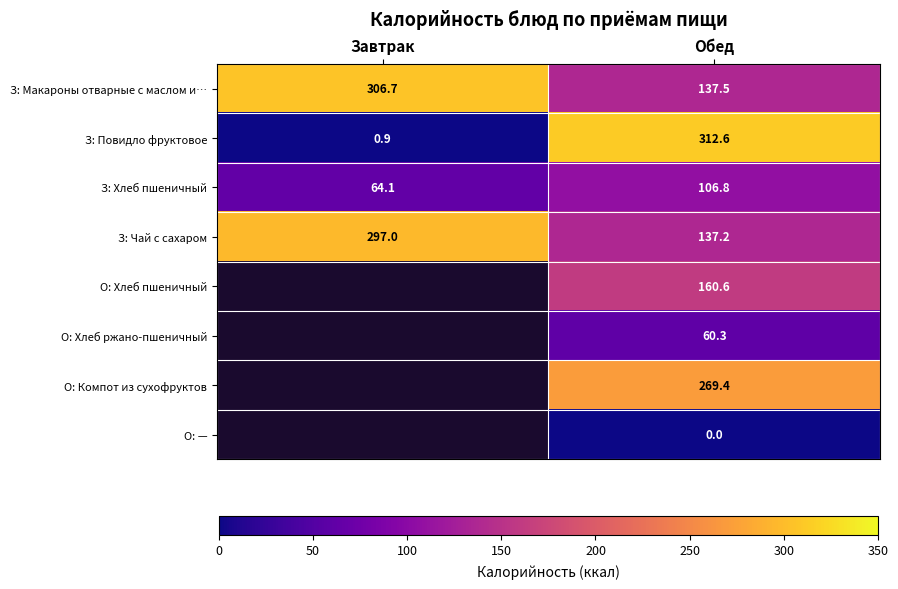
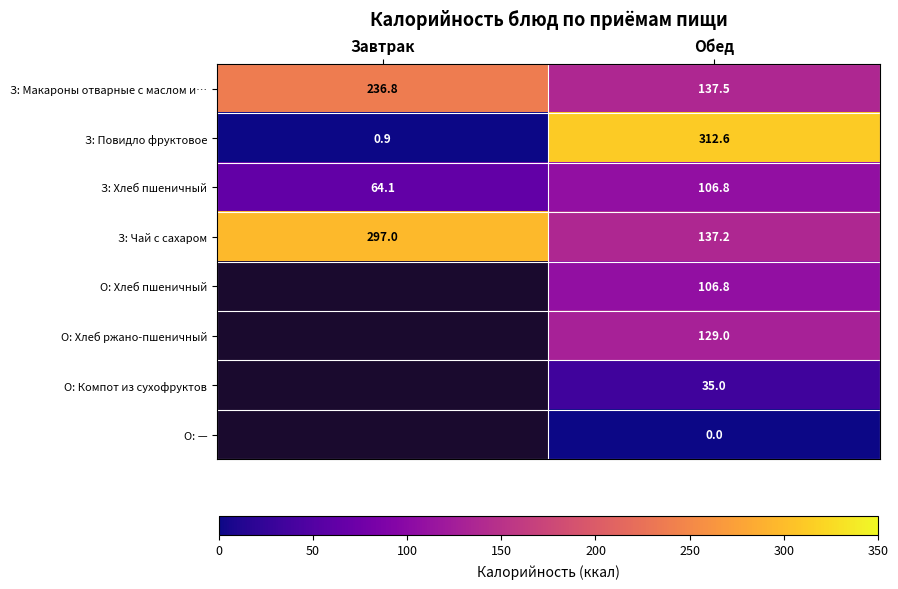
  {
    "З: Макароны отварные с маслом и…": {
-     "Завтрак": 306.7,
+     "Завтрак": 236.8,
      "Обед": 137.5
    },
    "З: Повидло фруктовое": {
      "Завтрак": 0.9,
      "Обед": 312.6
    },
    "З: Хлеб пшеничный": {
      "Завтрак": 64.1,
      "Обед": 106.8
    },
    "З: Чай с сахаром": {
      "Завтрак": 297.0,
      "Обед": 137.2
    },
    "О: Хлеб пшеничный": {
-     "Обед": 160.6
+     "Обед": 106.8
    },
    "О: Хлеб ржано-пшеничный": {
-     "Обед": 60.3
+     "Обед": 129.0
    },
    "О: Компот из сухофруктов": {
-     "Обед": 269.4
+     "Обед": 35.0
    },
    "О: —": {
      "Обед": 0.0
    }
  }
